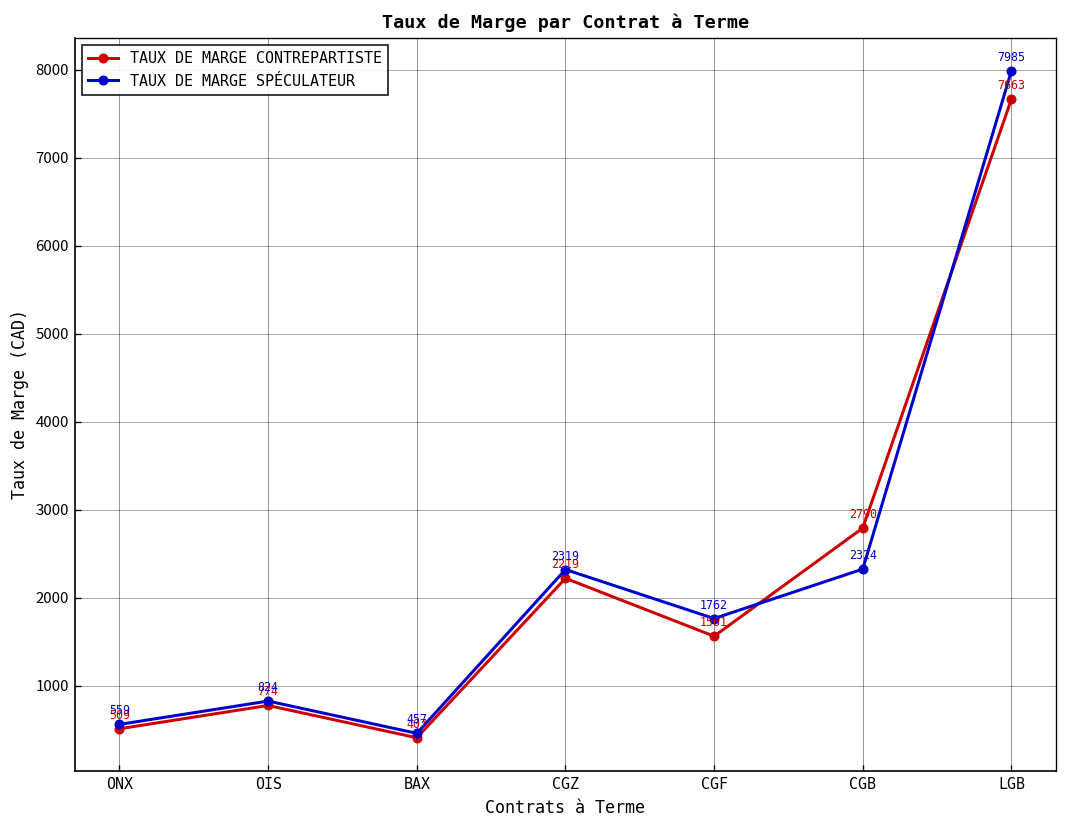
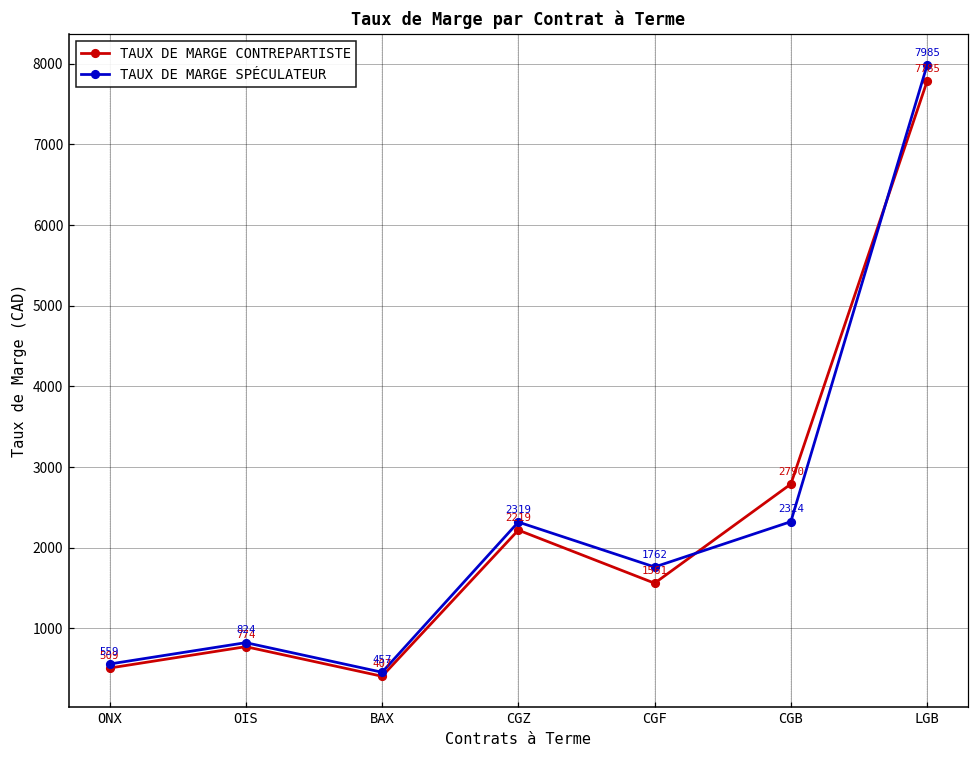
  {
    "TAUX DE MARGE CONTREPARTISTE": {
      "CGB": 2790,
-     "LGB": 7663
+     "LGB": 7785
    },
    "TAUX DE MARGE SPÉCULATEUR": {
      "CGF": 1762,
      "CGB": 2324,
      "LGB": 7985
    }
  }
